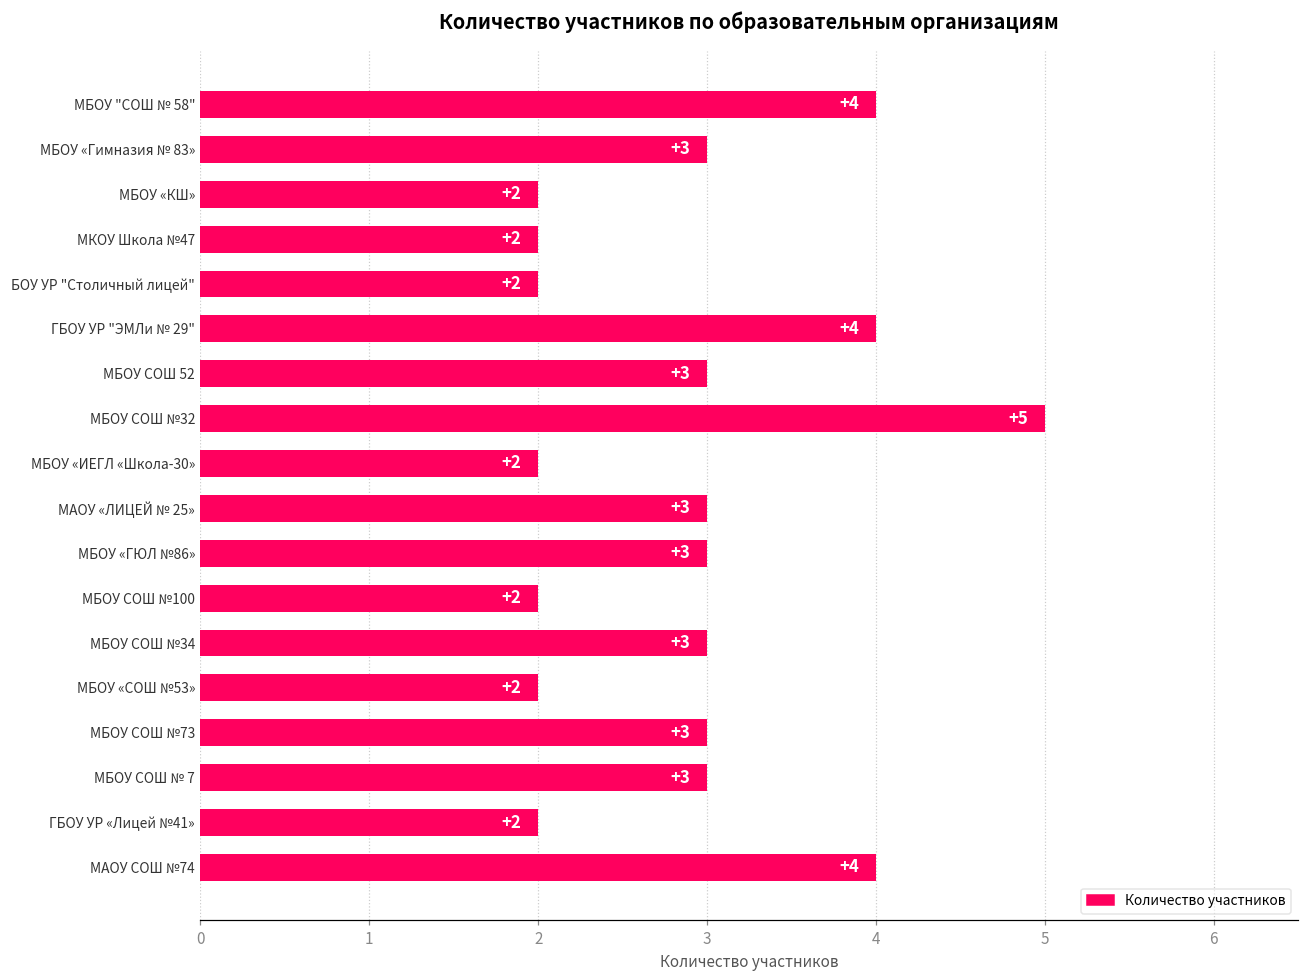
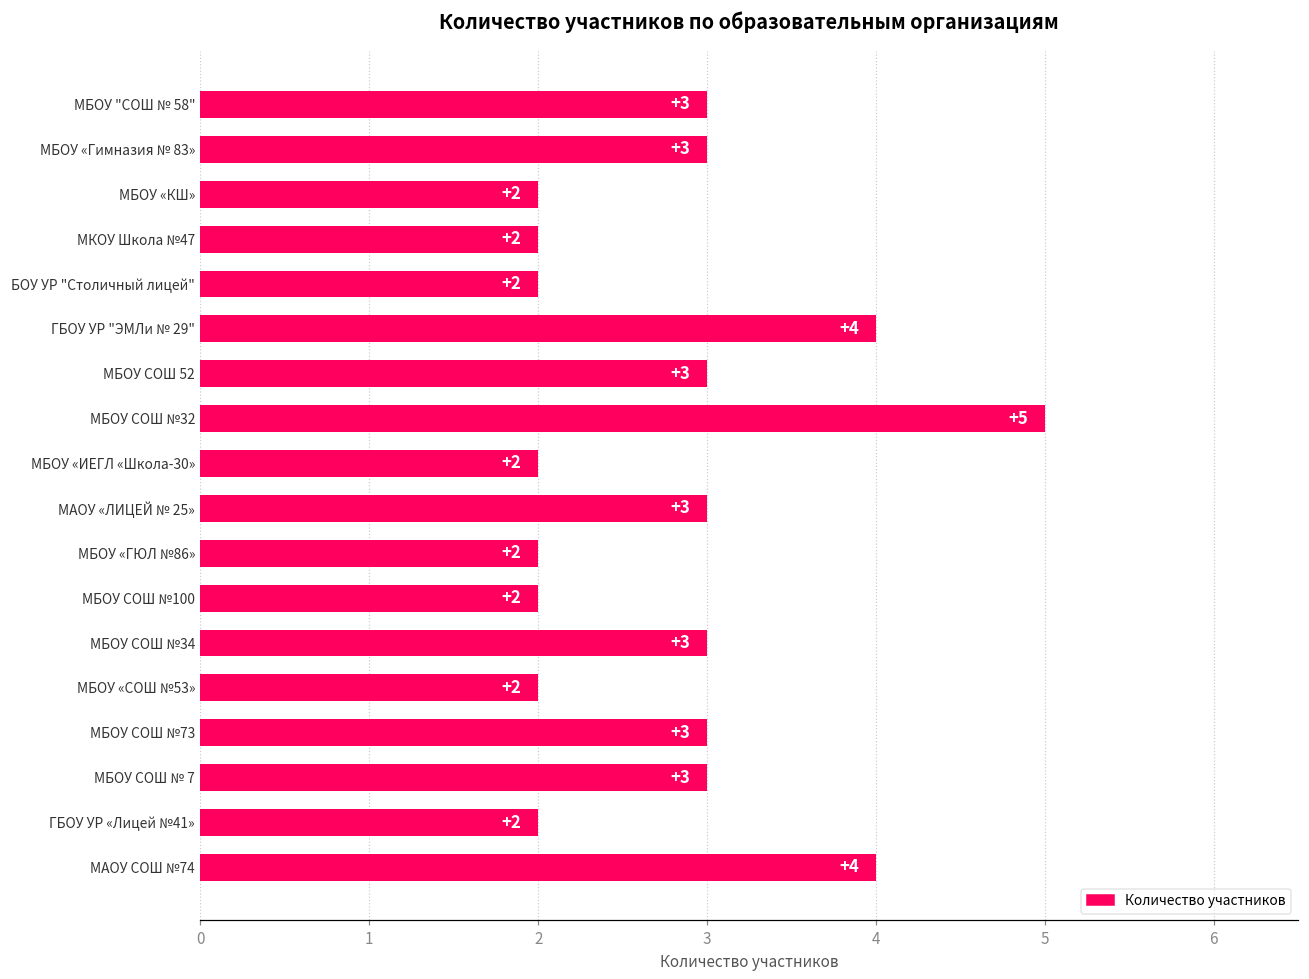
  {
-   "МБОУ \"СОШ № 58\"": "+4",
+   "МБОУ \"СОШ № 58\"": "+3",
    "МБОУ «Гимназия № 83»": "+3",
    "МБОУ «КШ»": "+2",
    "МКОУ Школа №47": "+2",
    "БОУ УР \"Столичный лицей\"": "+2",
    "ГБОУ УР \"ЭМЛи № 29\"": "+4",
    "МБОУ СОШ 52": "+3",
    "МБОУ СОШ №32": "+5",
    "МБОУ «ИЕГЛ «Школа-30»": "+2",
    "МАОУ «ЛИЦЕЙ № 25»": "+3",
-   "МБОУ «ГЮЛ №86»": "+3",
+   "МБОУ «ГЮЛ №86»": "+2",
    "МБОУ СОШ №100": "+2",
    "МБОУ СОШ №34": "+3",
    "МБОУ «СОШ №53»": "+2",
    "МБОУ СОШ №73": "+3",
    "МБОУ СОШ № 7": "+3",
    "ГБОУ УР «Лицей №41»": "+2",
    "МАОУ СОШ №74": "+4"
  }
